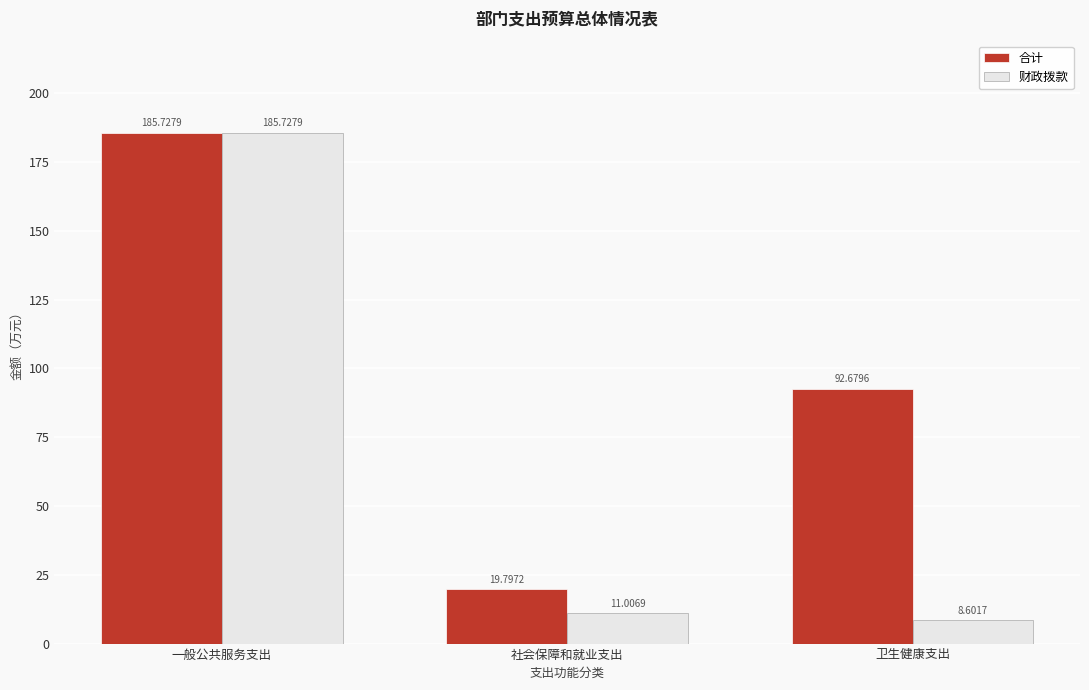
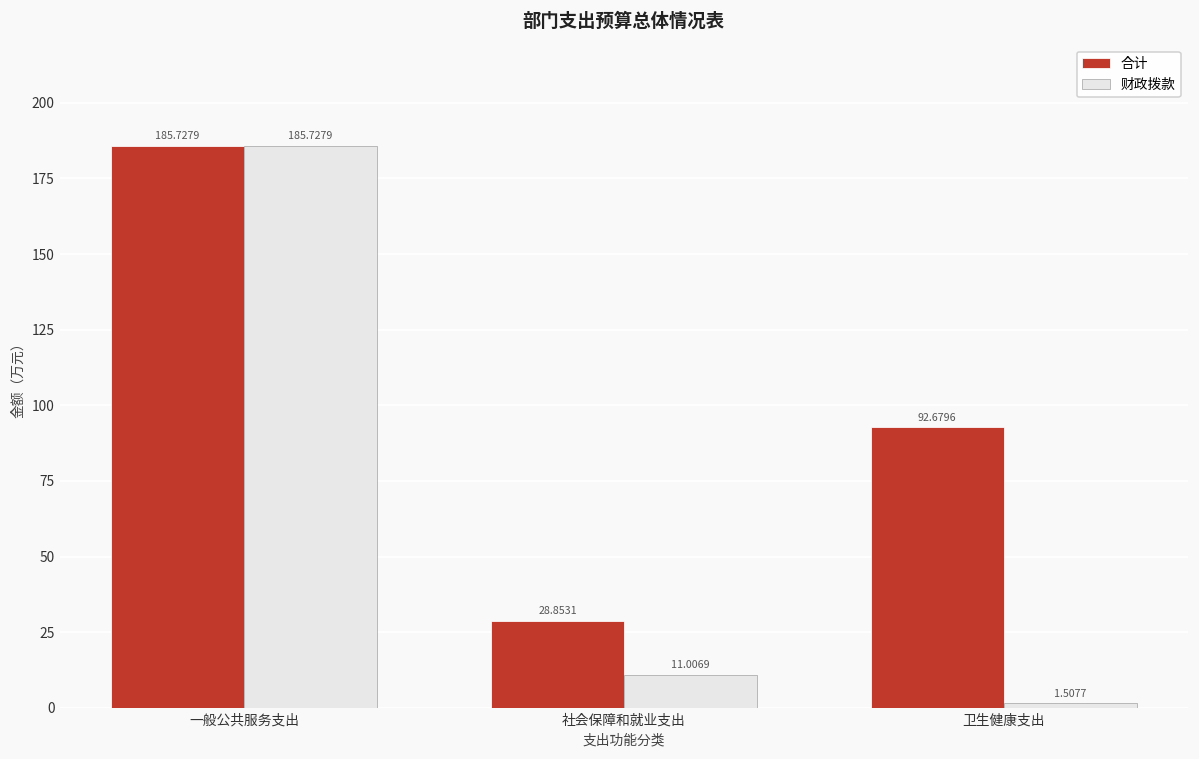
  {
    "合计": {
      "一般公共服务支出": 185.7279,
-     "社会保障和就业支出": 19.7972,
+     "社会保障和就业支出": 28.8531,
      "卫生健康支出": 92.6796
    },
    "财政拨款": {
      "一般公共服务支出": 185.7279,
      "社会保障和就业支出": 11.0069,
-     "卫生健康支出": 8.6017
+     "卫生健康支出": 1.5077
    }
  }
